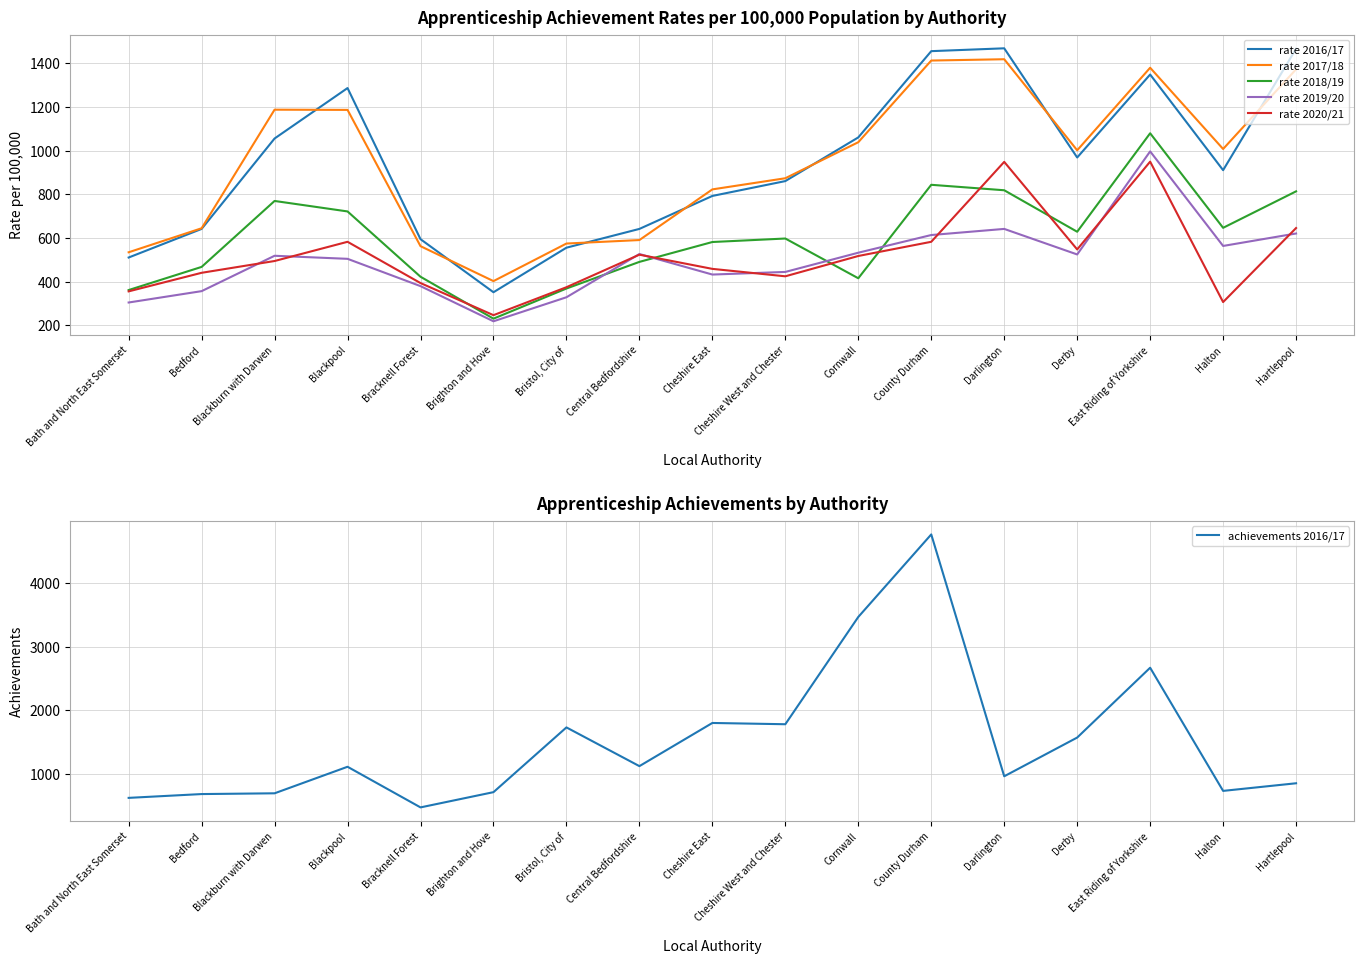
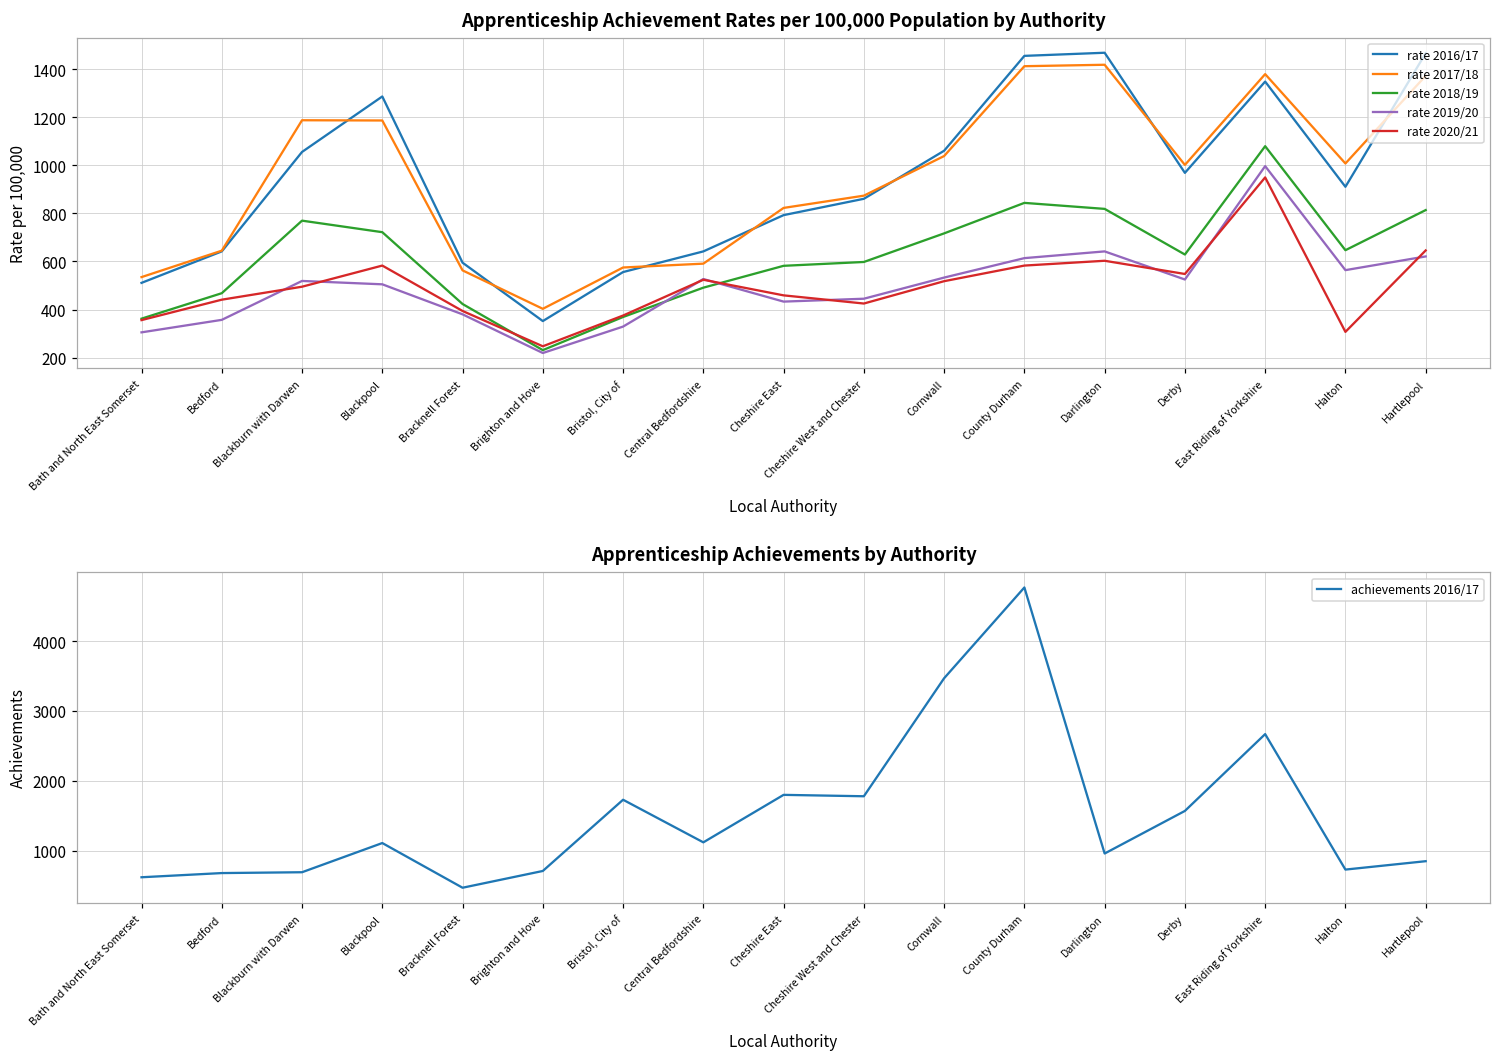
  {
    "Apprenticeship Achievement Rates per 100,000 Population by Authority": {
      "rate 2016/17": {
        "Bath and North East Somerset": 510,
        "Blackburn with Darwen": 1060,
        "Blackpool": 1290,
        "Bracknell Forest": 600,
        "Brighton and Hove": 350,
        "Bristol, City of": 560,
        "Central Bedfordshire": 640,
        "Cheshire East": 790,
        "Cheshire West and Chester": 860,
        "Cornwall": 1060,
        "County Durham": 1460,
        "Darlington": 1470,
        "Derby": 970,
        "East Riding of Yorkshire": 1350,
        "Halton": 910
      },
      "rate 2017/18": {
        "Bath and North East Somerset": 540,
        "Blackburn with Darwen": 1190,
        "Blackpool": 1190,
        "Bracknell Forest": 560,
        "Brighton and Hove": 400,
        "Bristol, City of": 580,
        "Central Bedfordshire": 590,
        "Cheshire East": 820,
        "Cheshire West and Chester": 870,
        "Cornwall": 1040,
        "County Durham": 1410,
        "Darlington": 1420,
        "Derby": 1000,
        "East Riding of Yorkshire": 1380,
        "Halton": 1010
      },
      "rate 2018/19": {
        "Bedford": 470,
        "Blackburn with Darwen": 770,
        "Blackpool": 720,
        "Bracknell Forest": 420,
        "Brighton and Hove": 230,
        "Central Bedfordshire": 490,
        "Cheshire East": 580,
        "Cheshire West and Chester": 600,
-       "Cornwall": 420,
+       "Cornwall": 720,
        "County Durham": 840,
        "Darlington": 820,
        "Derby": 630,
        "East Riding of Yorkshire": 1080,
        "Halton": 650,
        "Hartlepool": 810
      },
      "rate 2019/20": {
        "Bath and North East Somerset": 310,
        "Bedford": 360,
        "Blackburn with Darwen": 520,
        "Blackpool": 510,
        "Bracknell Forest": 380,
        "Brighton and Hove": 220,
        "Bristol, City of": 330,
        "Cheshire East": 430,
        "Cheshire West and Chester": 450,
        "Cornwall": 530,
        "County Durham": 610,
        "Darlington": 640,
        "Derby": 530,
        "East Riding of Yorkshire": 1000,
        "Halton": 560,
        "Hartlepool": 620
      },
      "rate 2020/21": {
        "Bedford": 440,
        "Blackburn with Darwen": 500,
        "Blackpool": 580,
        "Bracknell Forest": 390,
        "Brighton and Hove": 250,
        "Cheshire East": 460,
        "Cheshire West and Chester": 430,
        "Cornwall": 520,
        "County Durham": 580,
-       "Darlington": 950,
+       "Darlington": 600,
        "Derby": 550,
        "East Riding of Yorkshire": 950,
        "Halton": 310,
        "Hartlepool": 650
      }
    },
    "Apprenticeship Achievements by Authority": {
      "Bath and North East Somerset": 600,
      "Bedford": 700,
      "Blackburn with Darwen": 700,
      "Blackpool": 1100,
      "Bracknell Forest": 500,
      "Brighton and Hove": 700,
      "Bristol, City of": 1700,
      "Central Bedfordshire": 1100,
      "Cheshire East": 1800,
      "Cheshire West and Chester": 1800,
      "Cornwall": 3500,
      "County Durham": 4800,
      "Darlington": 1000,
      "Derby": 1600,
      "East Riding of Yorkshire": 2700,
      "Halton": 700,
      "Hartlepool": 900
    }
  }
